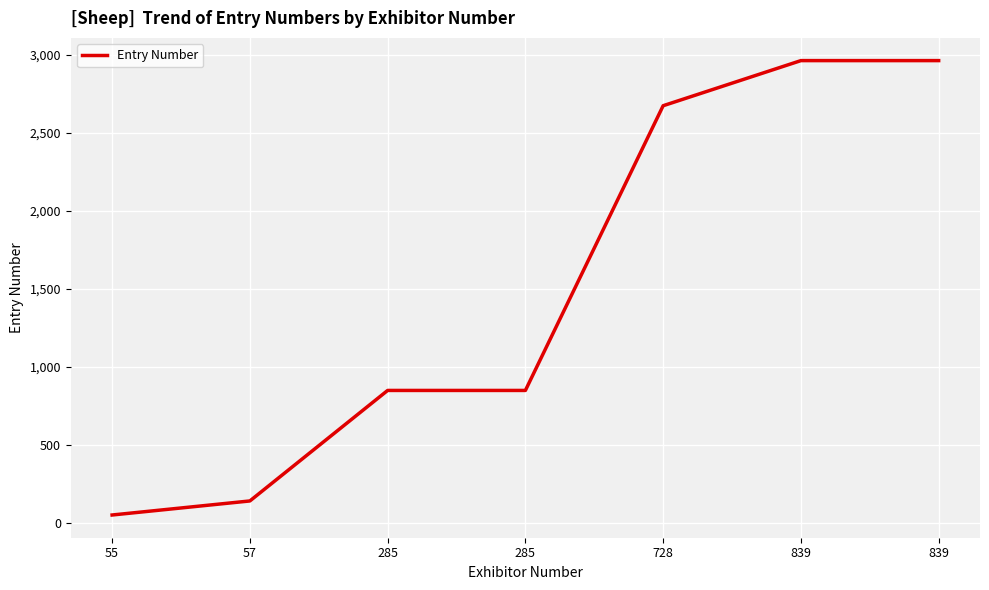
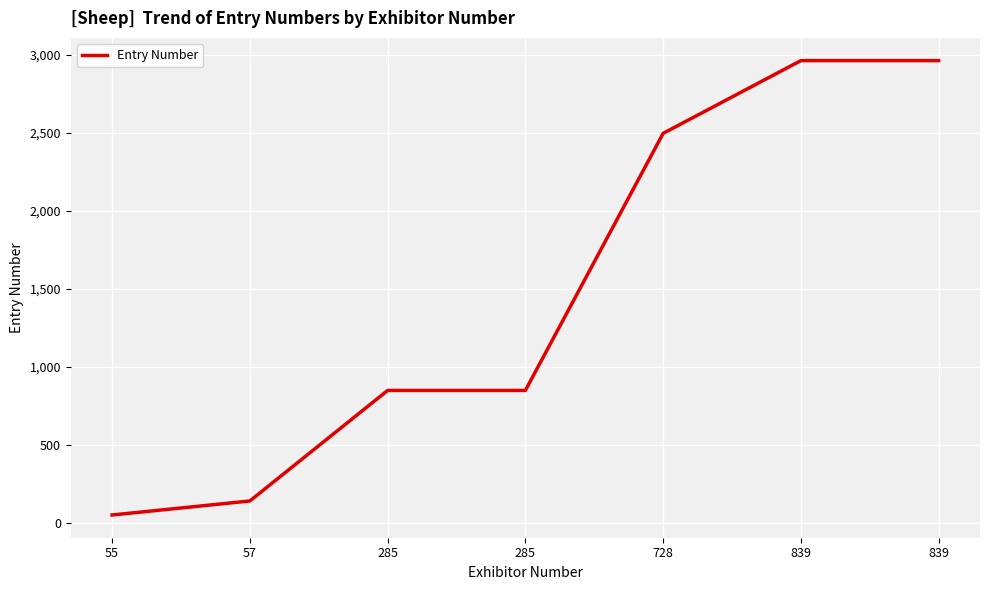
  {
    "55": "50",
    "57": "140",
-   "728": "2,670"
+   "728": "2,500"
  }
